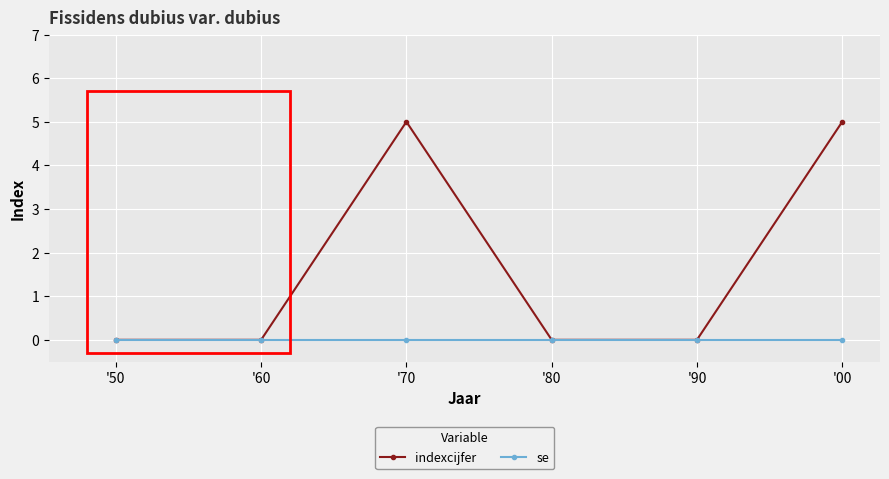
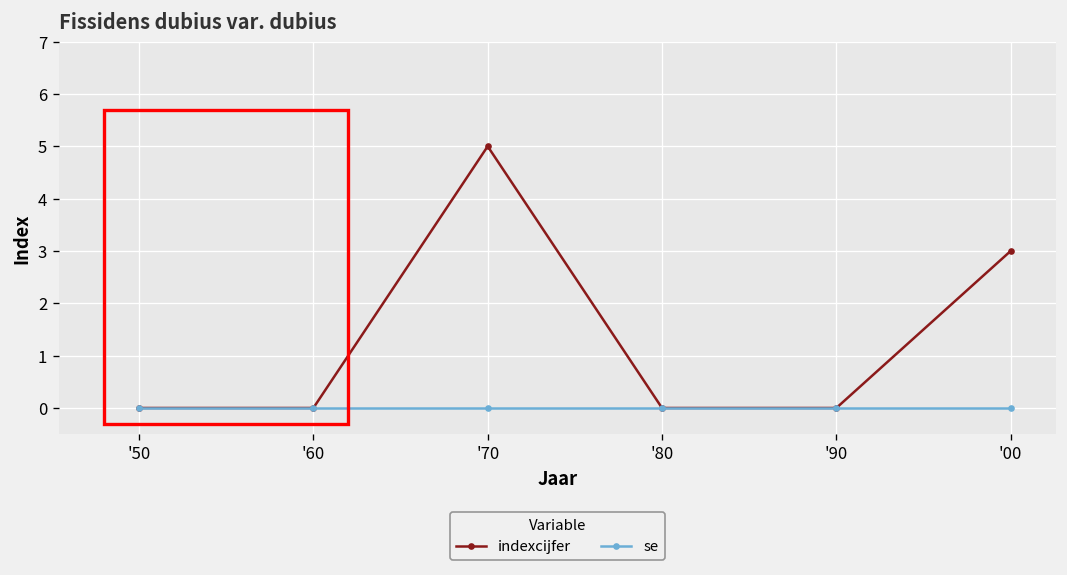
  {
    "indexcijfer": {
      "'70": 5,
-     "'00": 5
+     "'00": 3
    },
    "se": {
      "'70": 0,
      "'00": 0
    }
  }
